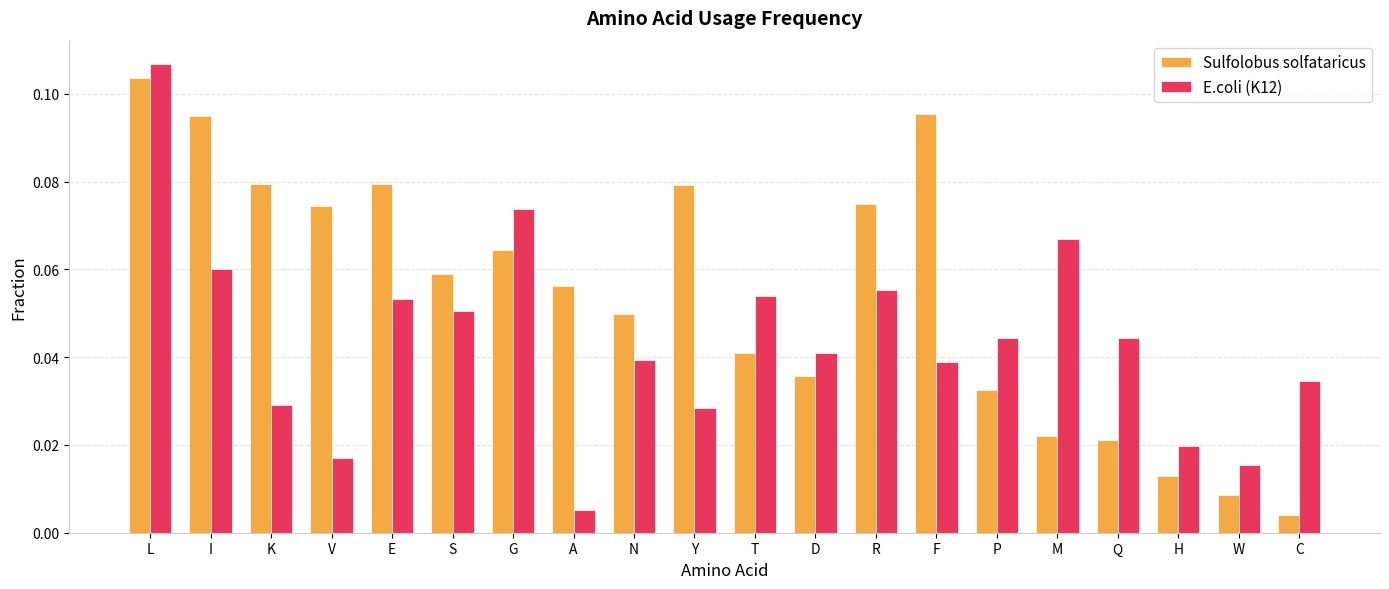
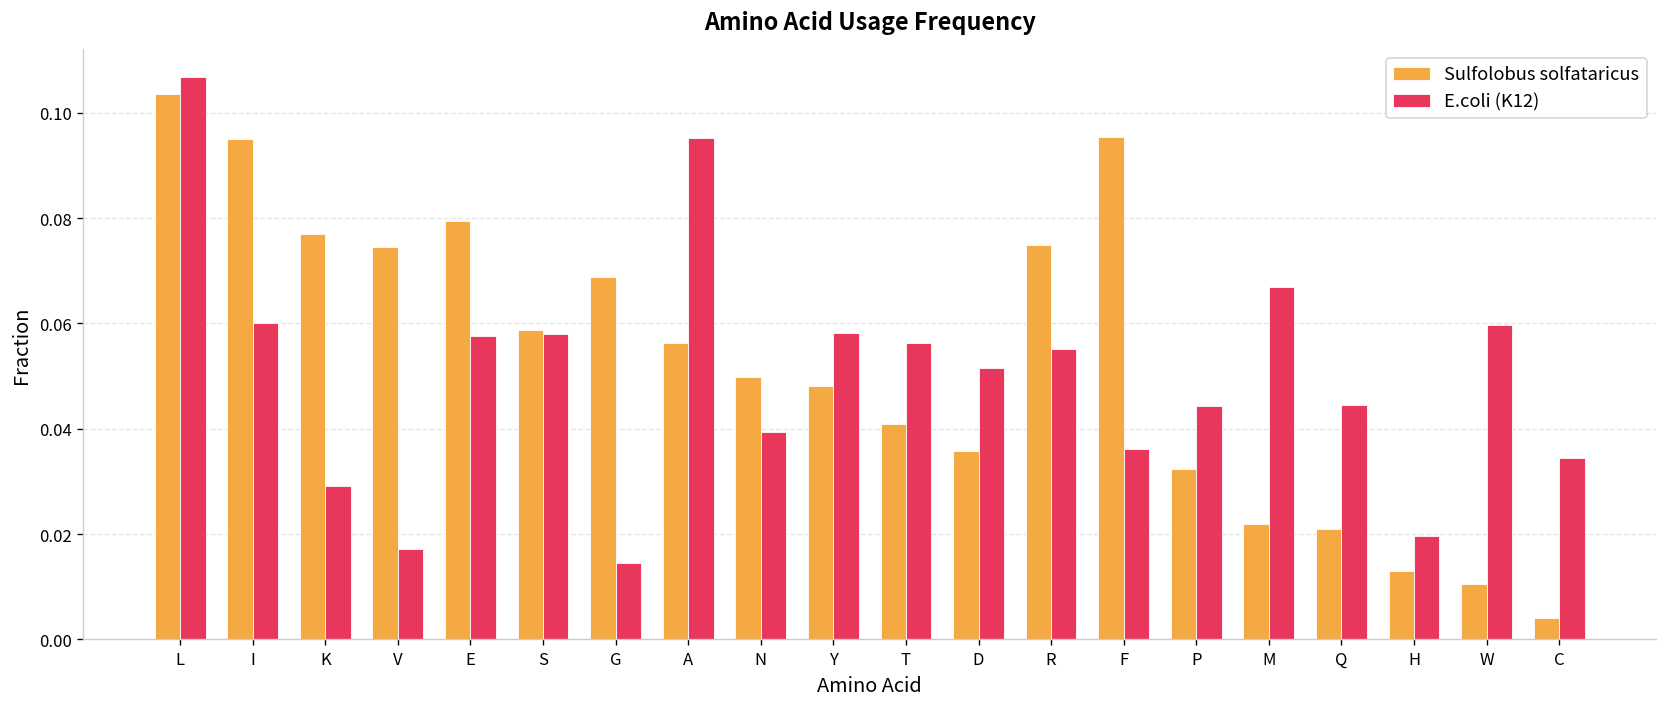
  {
    "Sulfolobus solfataricus": {
      "L": 0.104,
      "I": 0.095,
-     "K": 0.079,
+     "K": 0.077,
      "V": 0.074,
      "E": 0.079,
      "S": 0.059,
-     "G": 0.064,
+     "G": 0.069,
      "A": 0.056,
      "N": 0.050,
-     "Y": 0.079,
+     "Y": 0.048,
      "T": 0.041,
      "D": 0.036,
      "R": 0.075,
      "F": 0.095,
      "P": 0.032,
      "M": 0.022,
      "Q": 0.021,
      "H": 0.013,
-     "W": 0.009,
+     "W": 0.010,
      "C": 0.004
    },
    "E.coli (K12)": {
      "L": 0.107,
      "I": 0.060,
      "K": 0.029,
      "V": 0.017,
-     "E": 0.053,
-     "S": 0.050,
-     "G": 0.074,
-     "A": 0.005,
+     "E": 0.058,
+     "S": 0.058,
+     "G": 0.015,
+     "A": 0.095,
      "N": 0.039,
-     "Y": 0.028,
-     "T": 0.054,
-     "D": 0.041,
+     "Y": 0.058,
+     "T": 0.056,
+     "D": 0.051,
      "R": 0.055,
-     "F": 0.039,
+     "F": 0.036,
      "P": 0.044,
      "M": 0.067,
      "Q": 0.044,
      "H": 0.020,
-     "W": 0.015,
+     "W": 0.060,
      "C": 0.034
    }
  }
